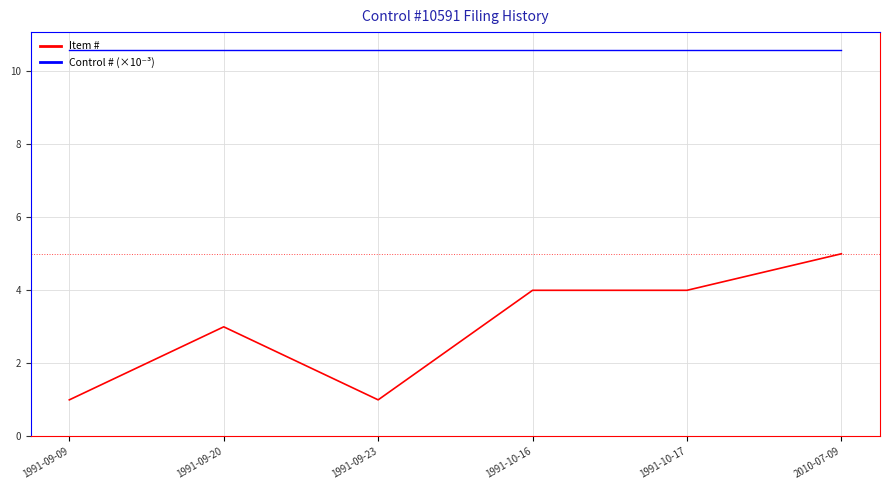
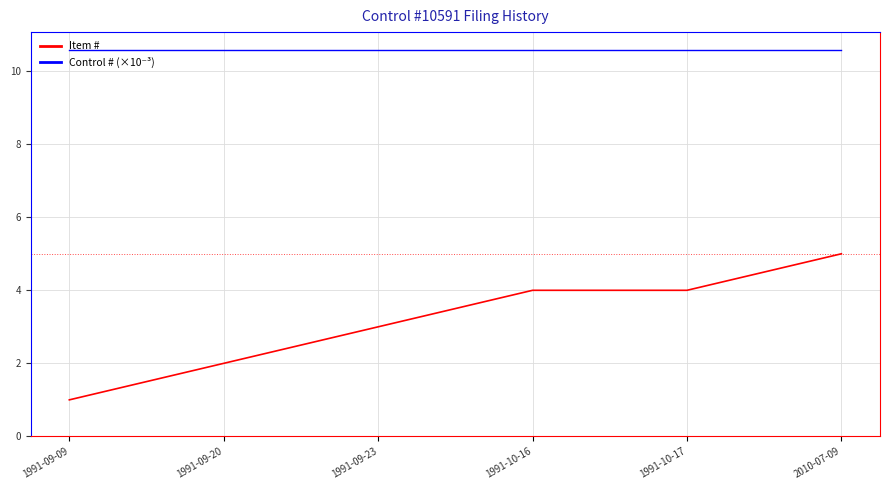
  {
    "Item #": {
      "1991-09-09": 1,
-     "1991-09-20": 3,
-     "1991-09-23": 1,
+     "1991-09-20": 2,
+     "1991-09-23": 3,
      "1991-10-16": 4,
      "1991-10-17": 4,
      "2010-07-09": 5
    },
    "Control # (×10⁻³)": {
      "1991-09-09": 10.6,
      "1991-09-20": 10.6,
      "1991-09-23": 10.6,
      "1991-10-16": 10.6,
      "1991-10-17": 10.6,
      "2010-07-09": 10.6
    }
  }
